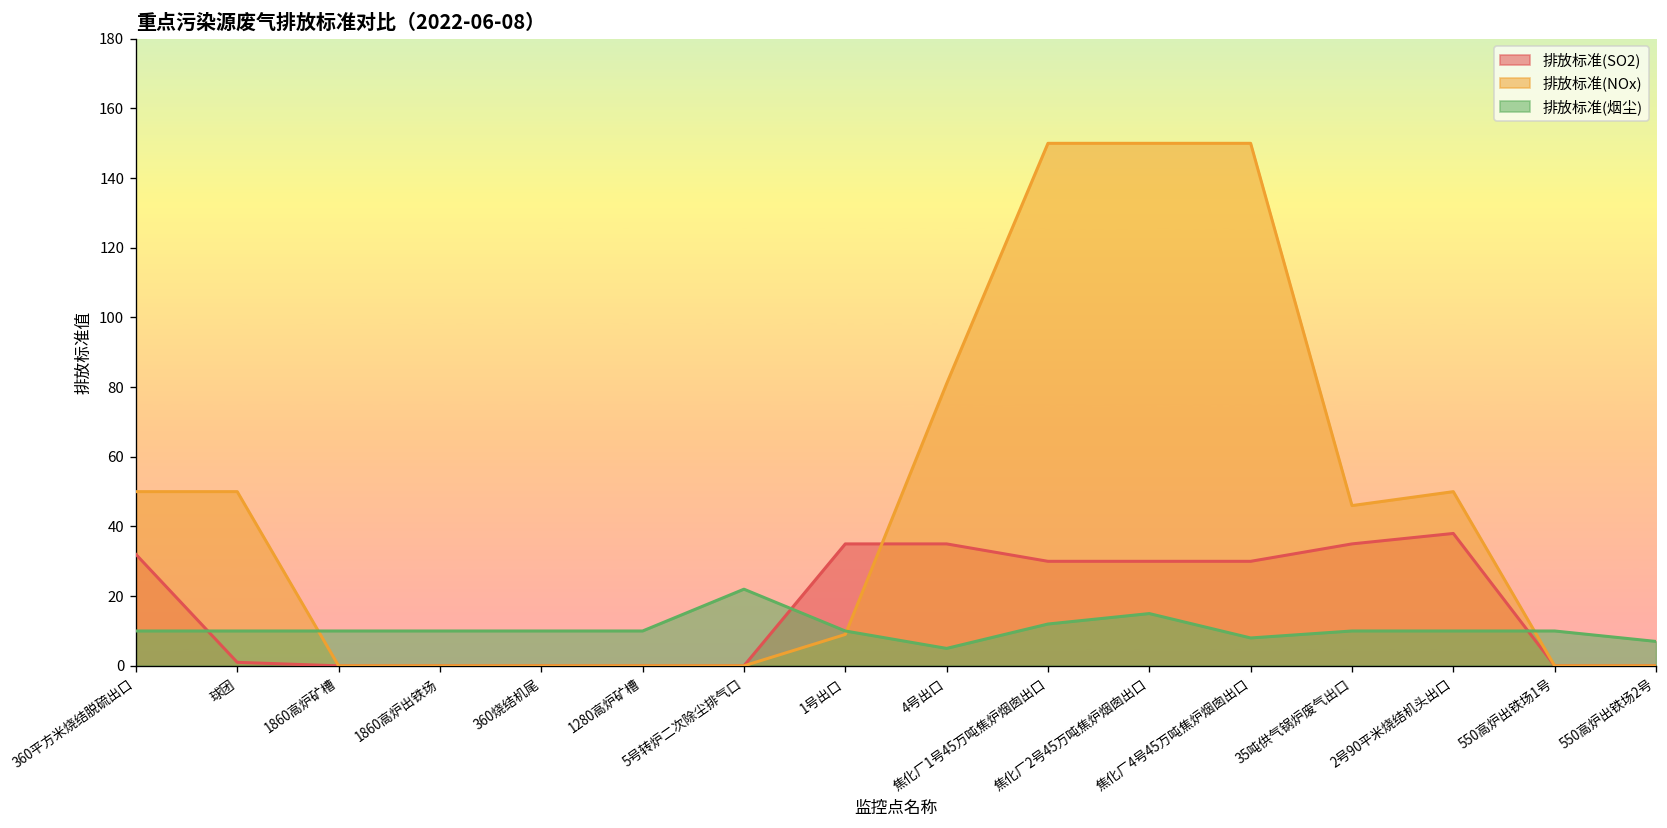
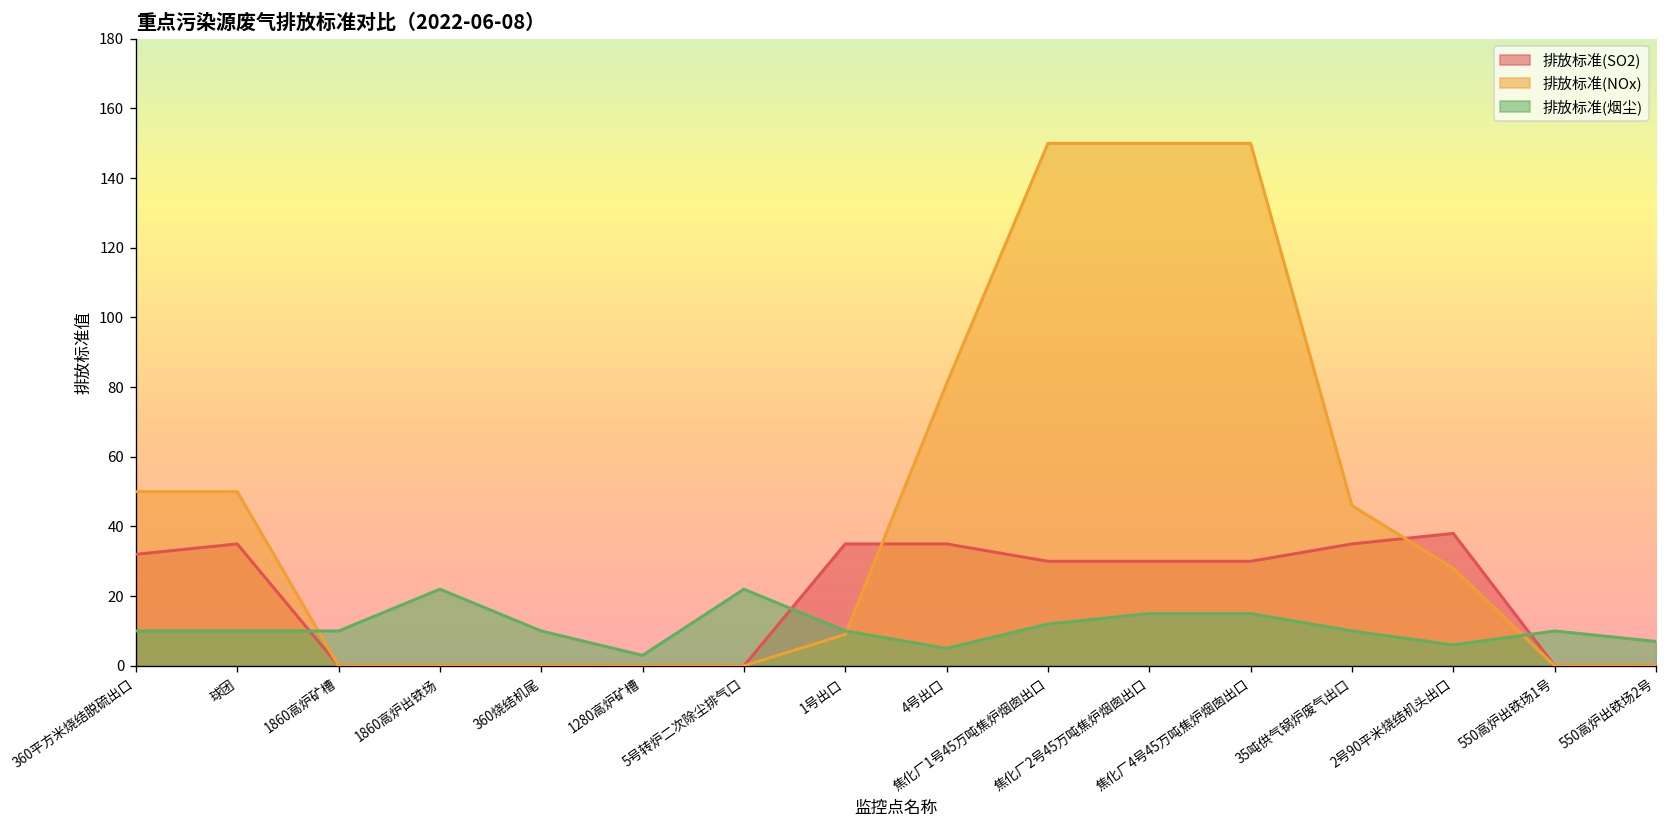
  {
    "排放标准(SO2)": {
      "360平方米烧结脱硫出口": 32,
-     "球团": 1,
+     "球团": 35,
      "1号出口": 35,
      "4号出口": 35,
      "焦化厂1号45万吨焦炉烟囱出口": 30,
      "焦化厂2号45万吨焦炉烟囱出口": 30,
      "焦化厂4号45万吨焦炉烟囱出口": 30,
      "35吨供气锅炉废气出口": 35,
      "2号90平米烧结机头出口": 38
    },
    "排放标准(NOx)": {
      "360平方米烧结脱硫出口": 50,
      "球团": 50,
      "1号出口": 9,
      "4号出口": 81,
      "焦化厂1号45万吨焦炉烟囱出口": 150,
      "焦化厂2号45万吨焦炉烟囱出口": 150,
      "焦化厂4号45万吨焦炉烟囱出口": 150,
      "35吨供气锅炉废气出口": 46,
-     "2号90平米烧结机头出口": 50
+     "2号90平米烧结机头出口": 28
    },
    "排放标准(烟尘)": {
      "360平方米烧结脱硫出口": 10,
      "球团": 10,
      "1860高炉矿槽": 10,
-     "1860高炉出铁场": 10,
+     "1860高炉出铁场": 22,
      "360烧结机尾": 10,
-     "1280高炉矿槽": 10,
+     "1280高炉矿槽": 3,
      "5号转炉二次除尘排气口": 22,
      "1号出口": 10,
      "4号出口": 5,
      "焦化厂1号45万吨焦炉烟囱出口": 12,
      "焦化厂2号45万吨焦炉烟囱出口": 15,
-     "焦化厂4号45万吨焦炉烟囱出口": 8,
+     "焦化厂4号45万吨焦炉烟囱出口": 15,
      "35吨供气锅炉废气出口": 10,
-     "2号90平米烧结机头出口": 10,
+     "2号90平米烧结机头出口": 6,
      "550高炉出铁场1号": 10,
      "550高炉出铁场2号": 7
    }
  }
